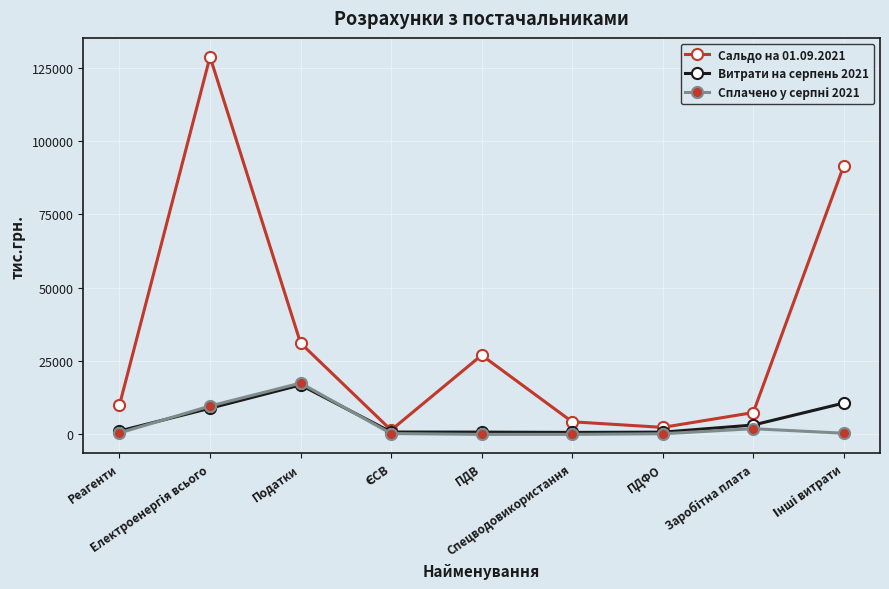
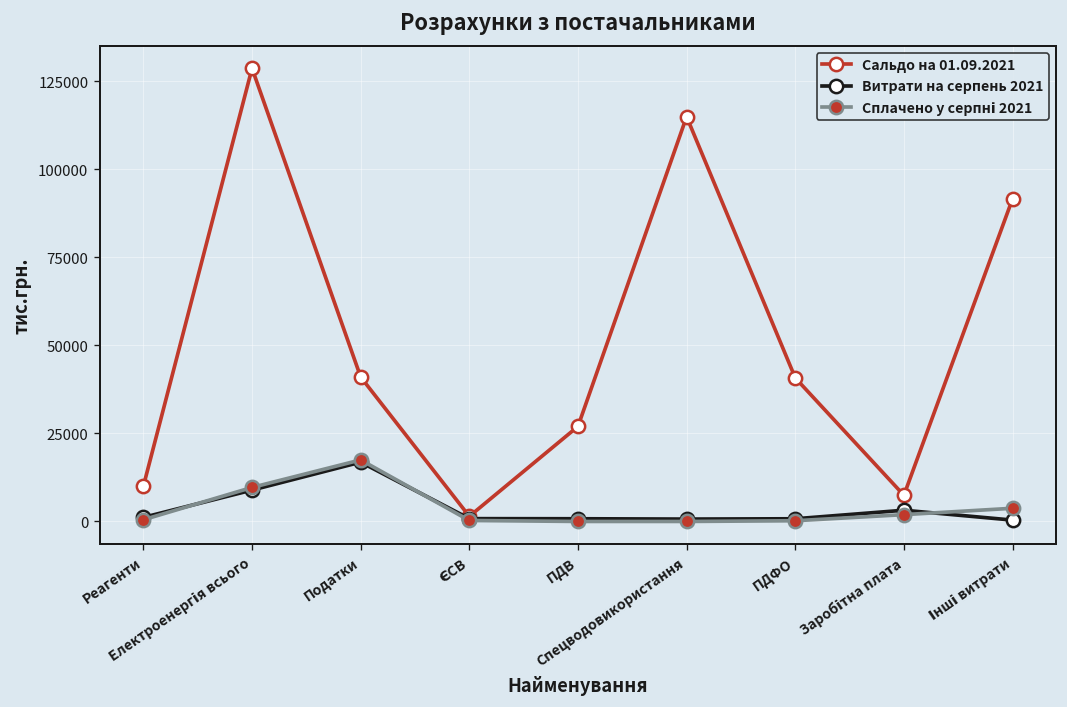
  {
    "Сальдо на 01.09.2021": {
      "Реагенти": 10000,
      "Електроенергія всього": 129000,
-     "Податки": 31000,
+     "Податки": 41000,
      "ПДВ": 27000,
-     "Спецводовикористання": 4000,
-     "ПДФО": 2000,
+     "Спецводовикористання": 115000,
+     "ПДФО": 41000,
      "Заробітна плата": 7000,
      "Інші витрати": 92000
    },
    "Витрати на серпень 2021": {
      "Заробітна плата": 3000,
-     "Інші витрати": 11000
+     "Інші витрати": 0
    },
    "Сплачено у серпні 2021": {
      "Заробітна плата": 2000,
-     "Інші витрати": 0
+     "Інші витрати": 4000
    }
  }
